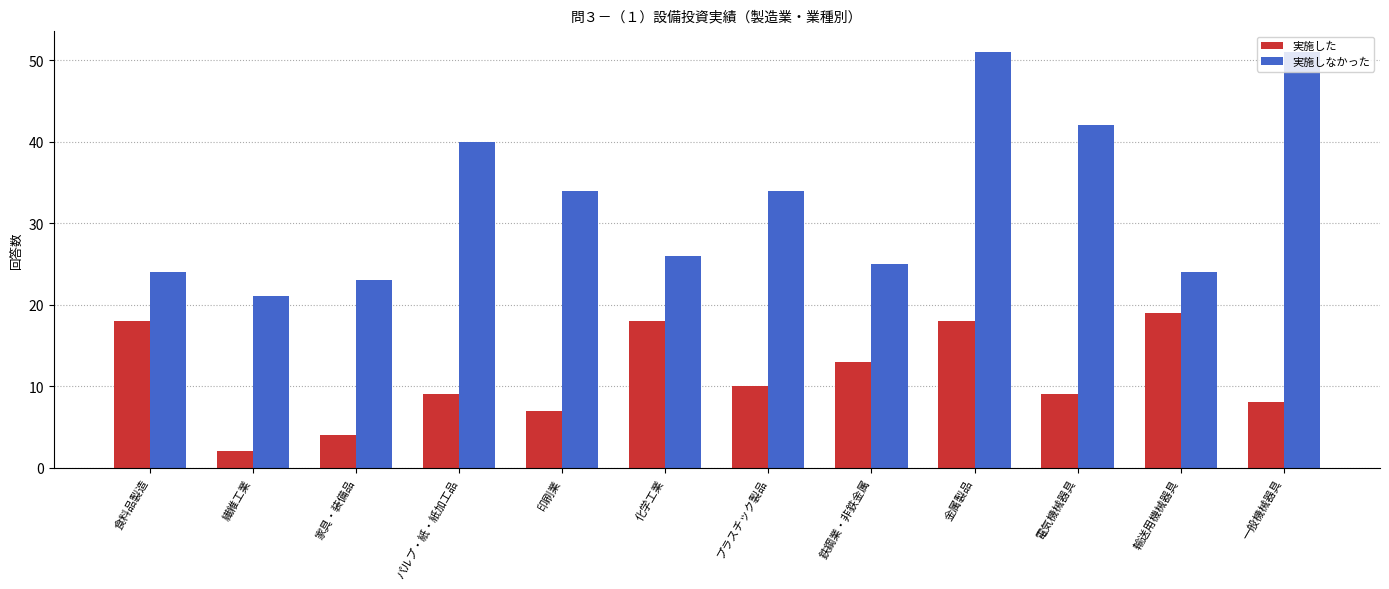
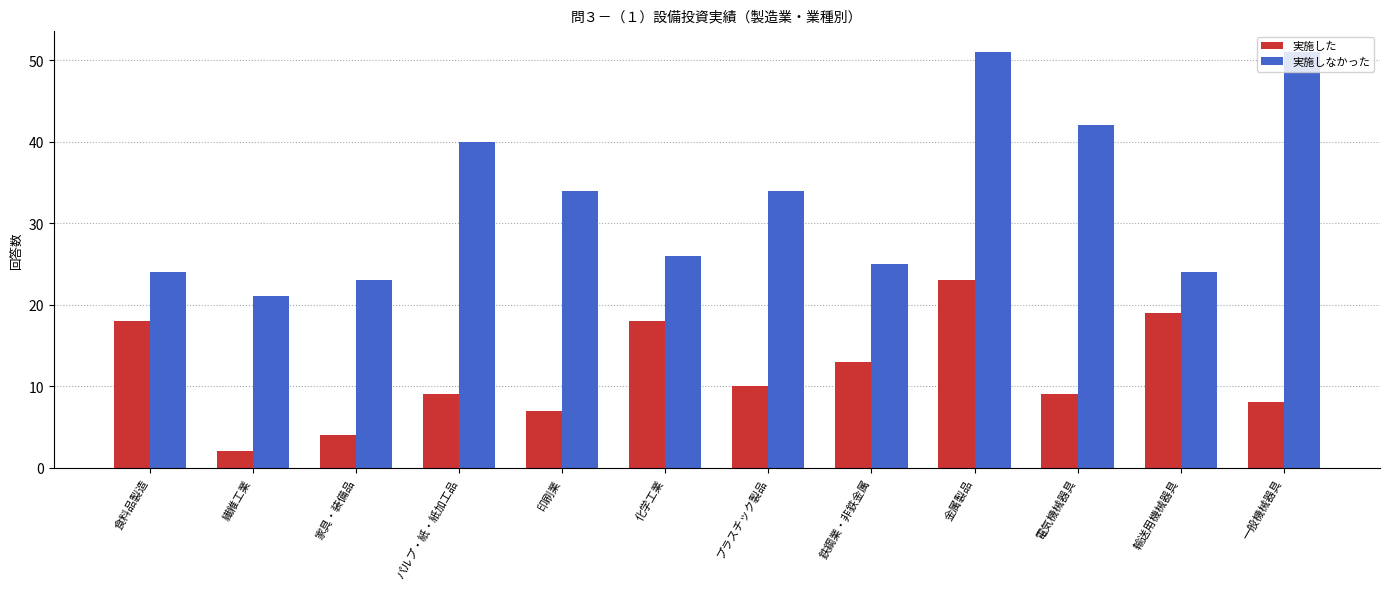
  {
    "実施した": {
      "食料品製造": 18,
      "繊維工業": 2,
      "家具・装備品": 4,
      "パルプ・紙・紙加工品": 9,
      "印刷業": 7,
      "化学工業": 18,
      "プラスチック製品": 10,
      "鉄鋼業・非鉄金属": 13,
-     "金属製品": 18,
+     "金属製品": 23,
      "電気機械器具": 9,
      "輸送用機械器具": 19,
      "一般機械器具": 8
    },
    "実施しなかった": {
      "食料品製造": 24,
      "繊維工業": 21,
      "家具・装備品": 23,
      "パルプ・紙・紙加工品": 40,
      "印刷業": 34,
      "化学工業": 26,
      "プラスチック製品": 34,
      "鉄鋼業・非鉄金属": 25,
      "金属製品": 51,
      "電気機械器具": 42,
      "輸送用機械器具": 24
    }
  }
